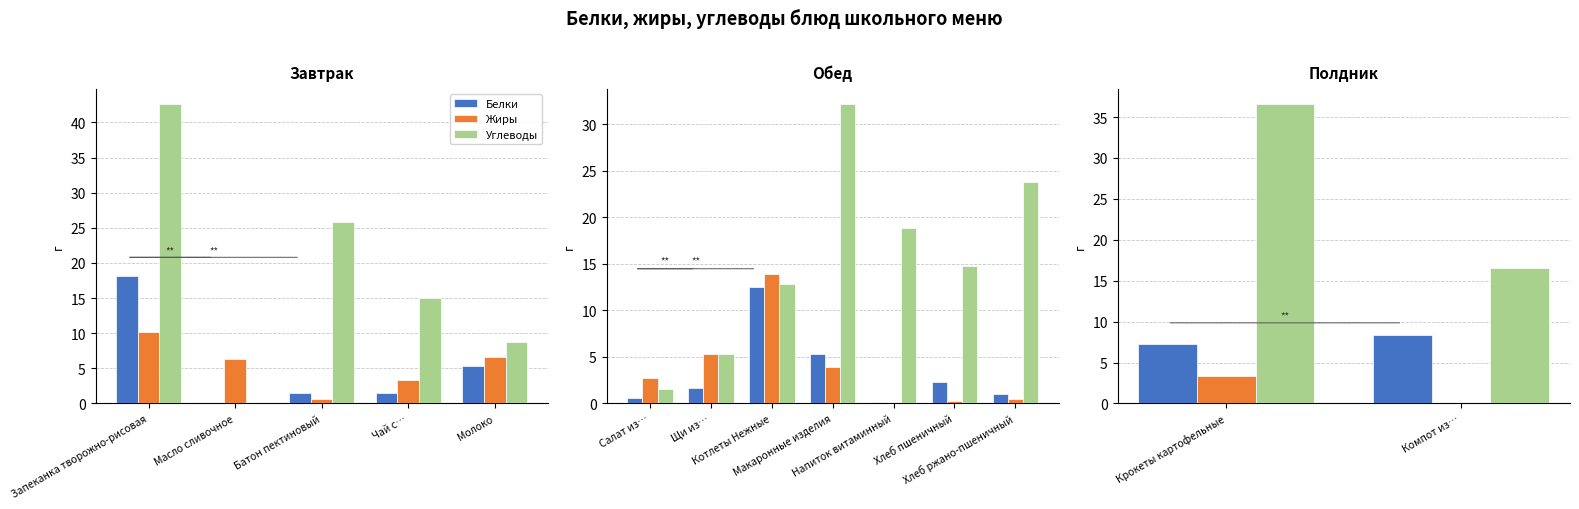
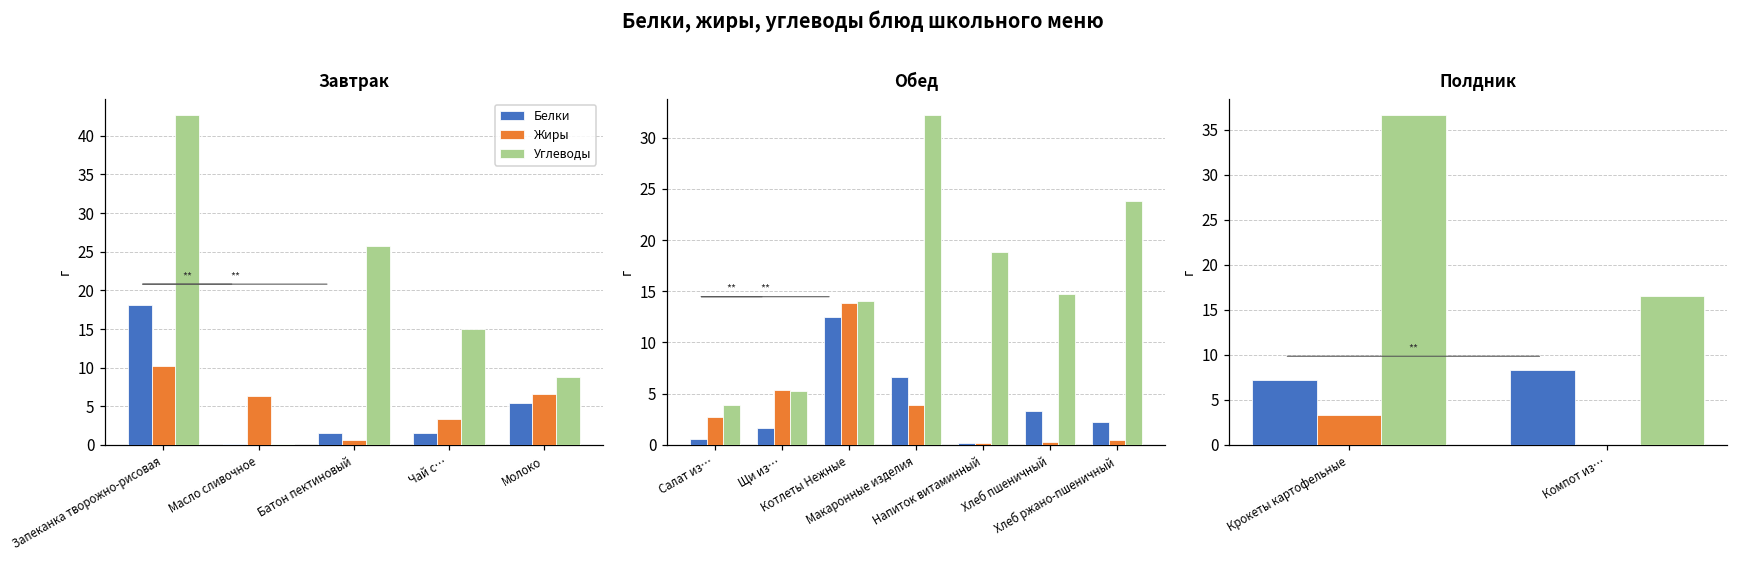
  {
    "Завтрак": {
      "Белки": {
        "Запеканка творожно-рисовая": 18,
        "Батон пектиновый": 2,
        "Чай с…": 2,
        "Молоко": 5
      },
      "Жиры": {
        "Запеканка творожно-рисовая": 10,
        "Масло сливочное": 6,
        "Батон пектиновый": 1,
        "Чай с…": 3,
        "Молоко": 7
      },
      "Углеводы": {
        "Запеканка творожно-рисовая": 43,
        "Батон пектиновый": 26,
        "Чай с…": 15,
        "Молоко": 9
      }
    },
    "Обед": {
      "Белки": {
        "Салат из…": 1,
        "Щи из…": 2,
        "Котлеты Нежные": 12,
-       "Макаронные изделия": 5,
-       "Хлеб пшеничный": 2,
-       "Хлеб ржано-пшеничный": 1
+       "Макаронные изделия": 7,
+       "Хлеб пшеничный": 3,
+       "Хлеб ржано-пшеничный": 2
      },
      "Жиры": {
        "Салат из…": 3,
        "Щи из…": 5,
        "Котлеты Нежные": 14,
        "Макаронные изделия": 4,
        "Хлеб ржано-пшеничный": 0
      },
      "Углеводы": {
-       "Салат из…": 2,
+       "Салат из…": 4,
        "Щи из…": 5,
-       "Котлеты Нежные": 13,
+       "Котлеты Нежные": 14,
        "Макаронные изделия": 32,
        "Напиток витаминный": 19,
        "Хлеб пшеничный": 15,
        "Хлеб ржано-пшеничный": 24
      }
    },
    "Полдник": {
      "Белки": {
        "Крокеты картофельные": 7,
        "Компот из…": 8
      },
      "Жиры": {
        "Крокеты картофельные": 3,
        "Компот из…": 0
      },
      "Углеводы": {
        "Крокеты картофельные": 37,
        "Компот из…": 17
      }
    }
  }
